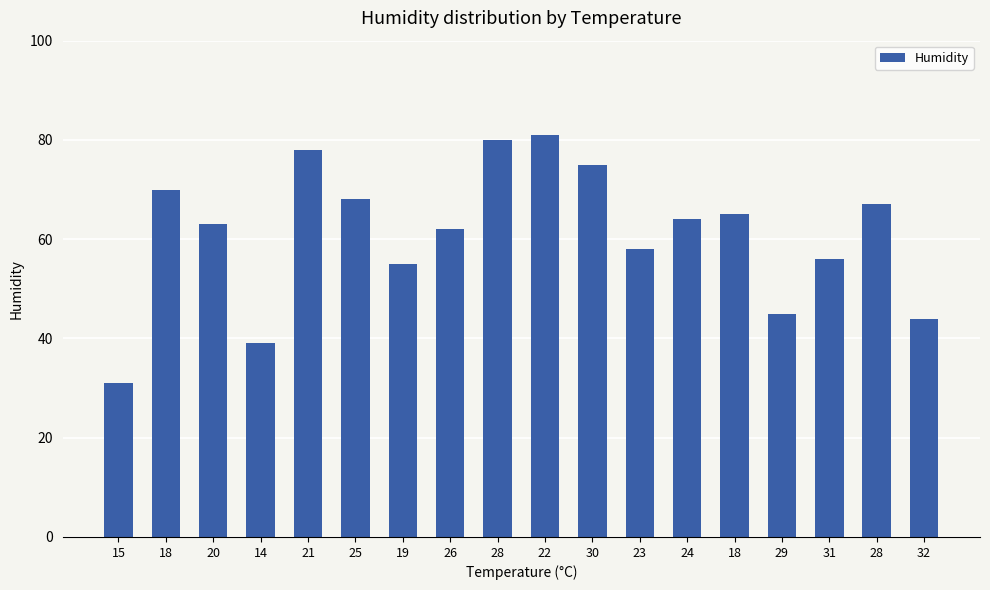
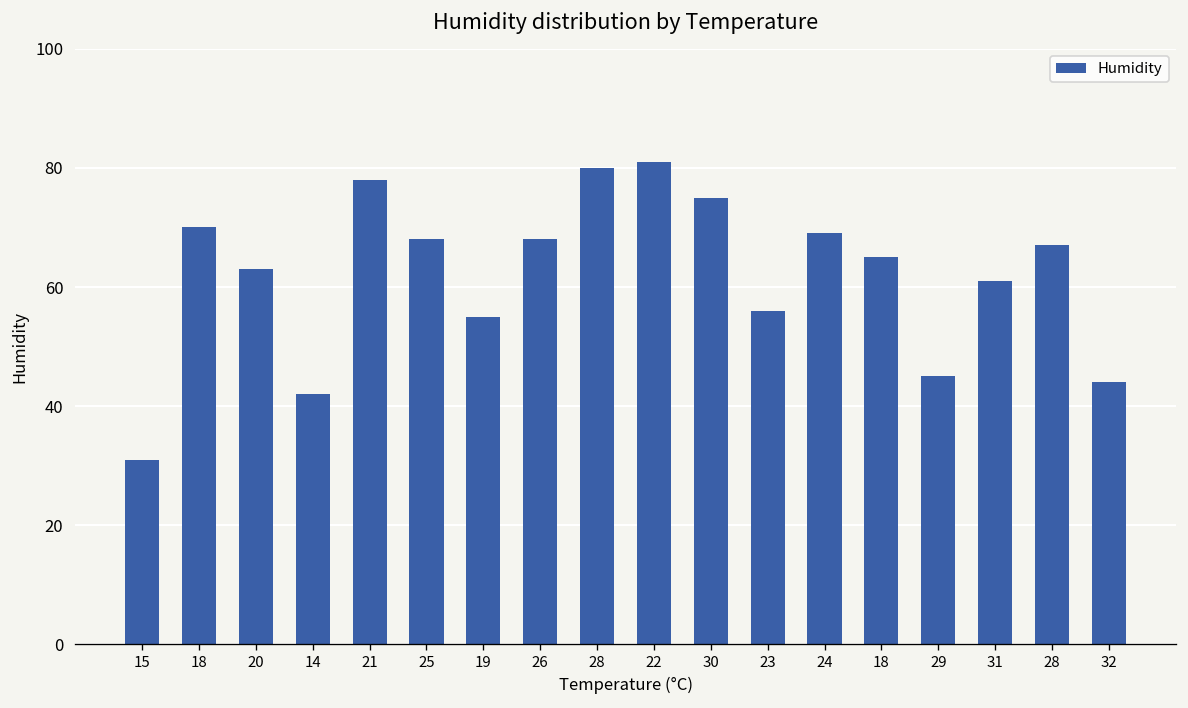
  {
    "15": 31,
    "20": 63,
-   "14": 39,
+   "14": 42,
    "21": 78,
    "25": 68,
    "19": 55,
-   "26": 62,
+   "26": 68,
    "22": 81,
    "30": 75,
-   "23": 58,
-   "24": 64,
+   "23": 56,
+   "24": 69,
    "29": 45,
-   "31": 56,
+   "31": 61,
    "32": 44
  }
